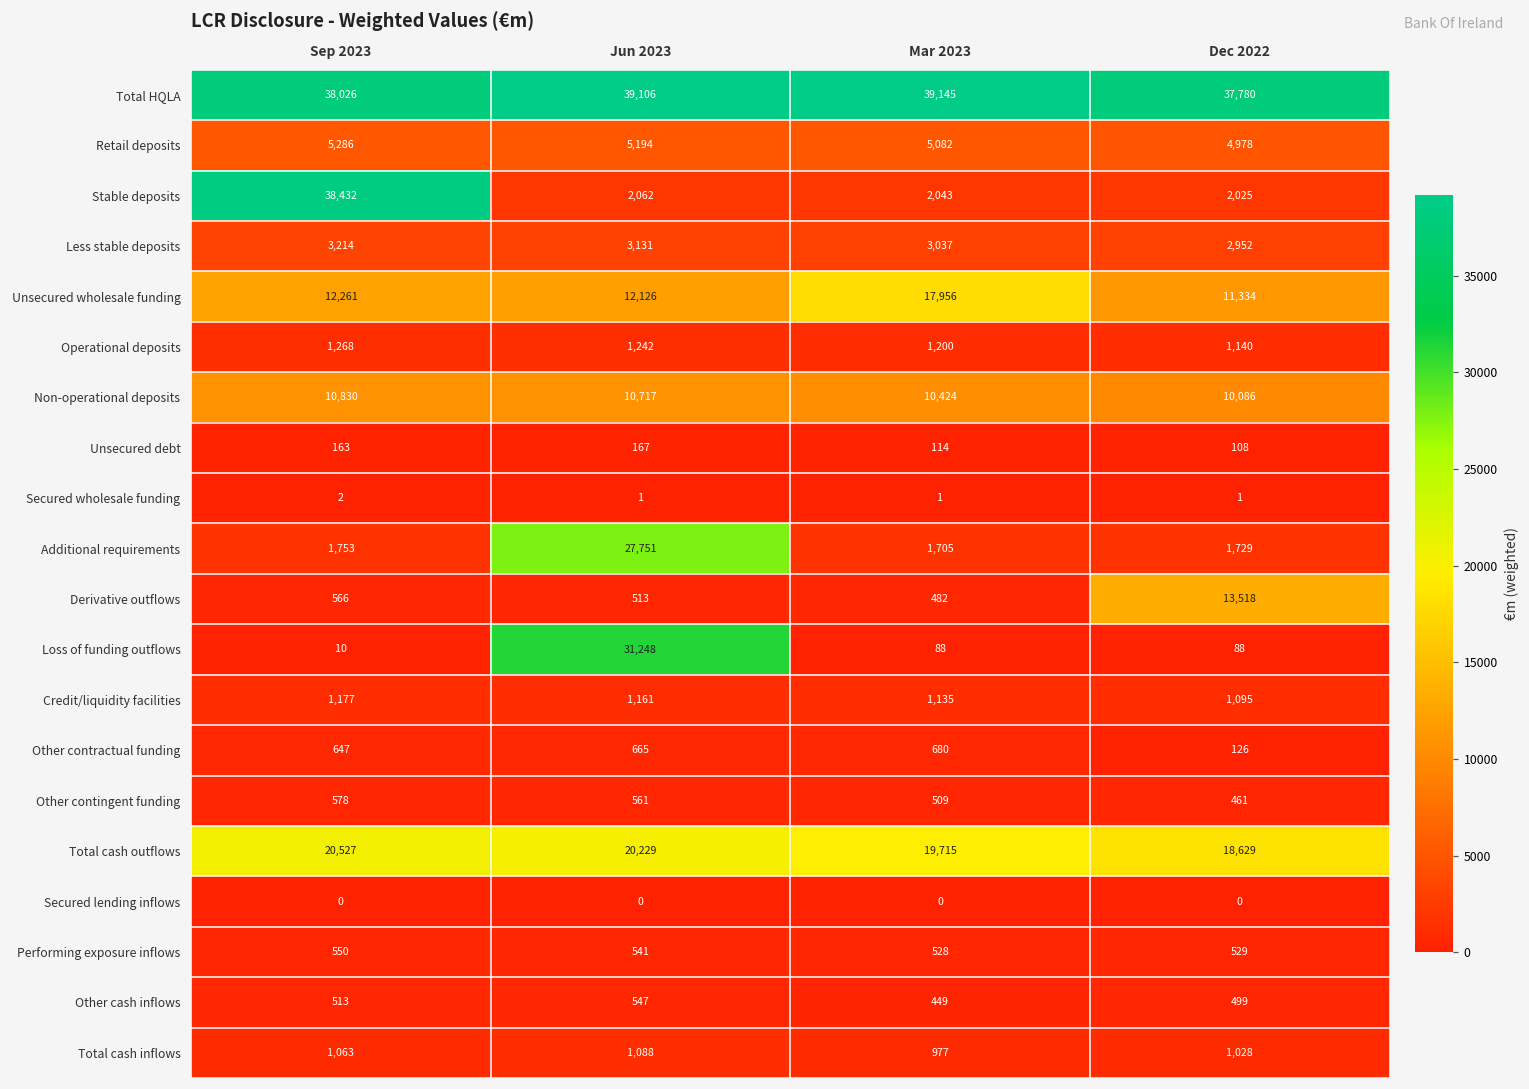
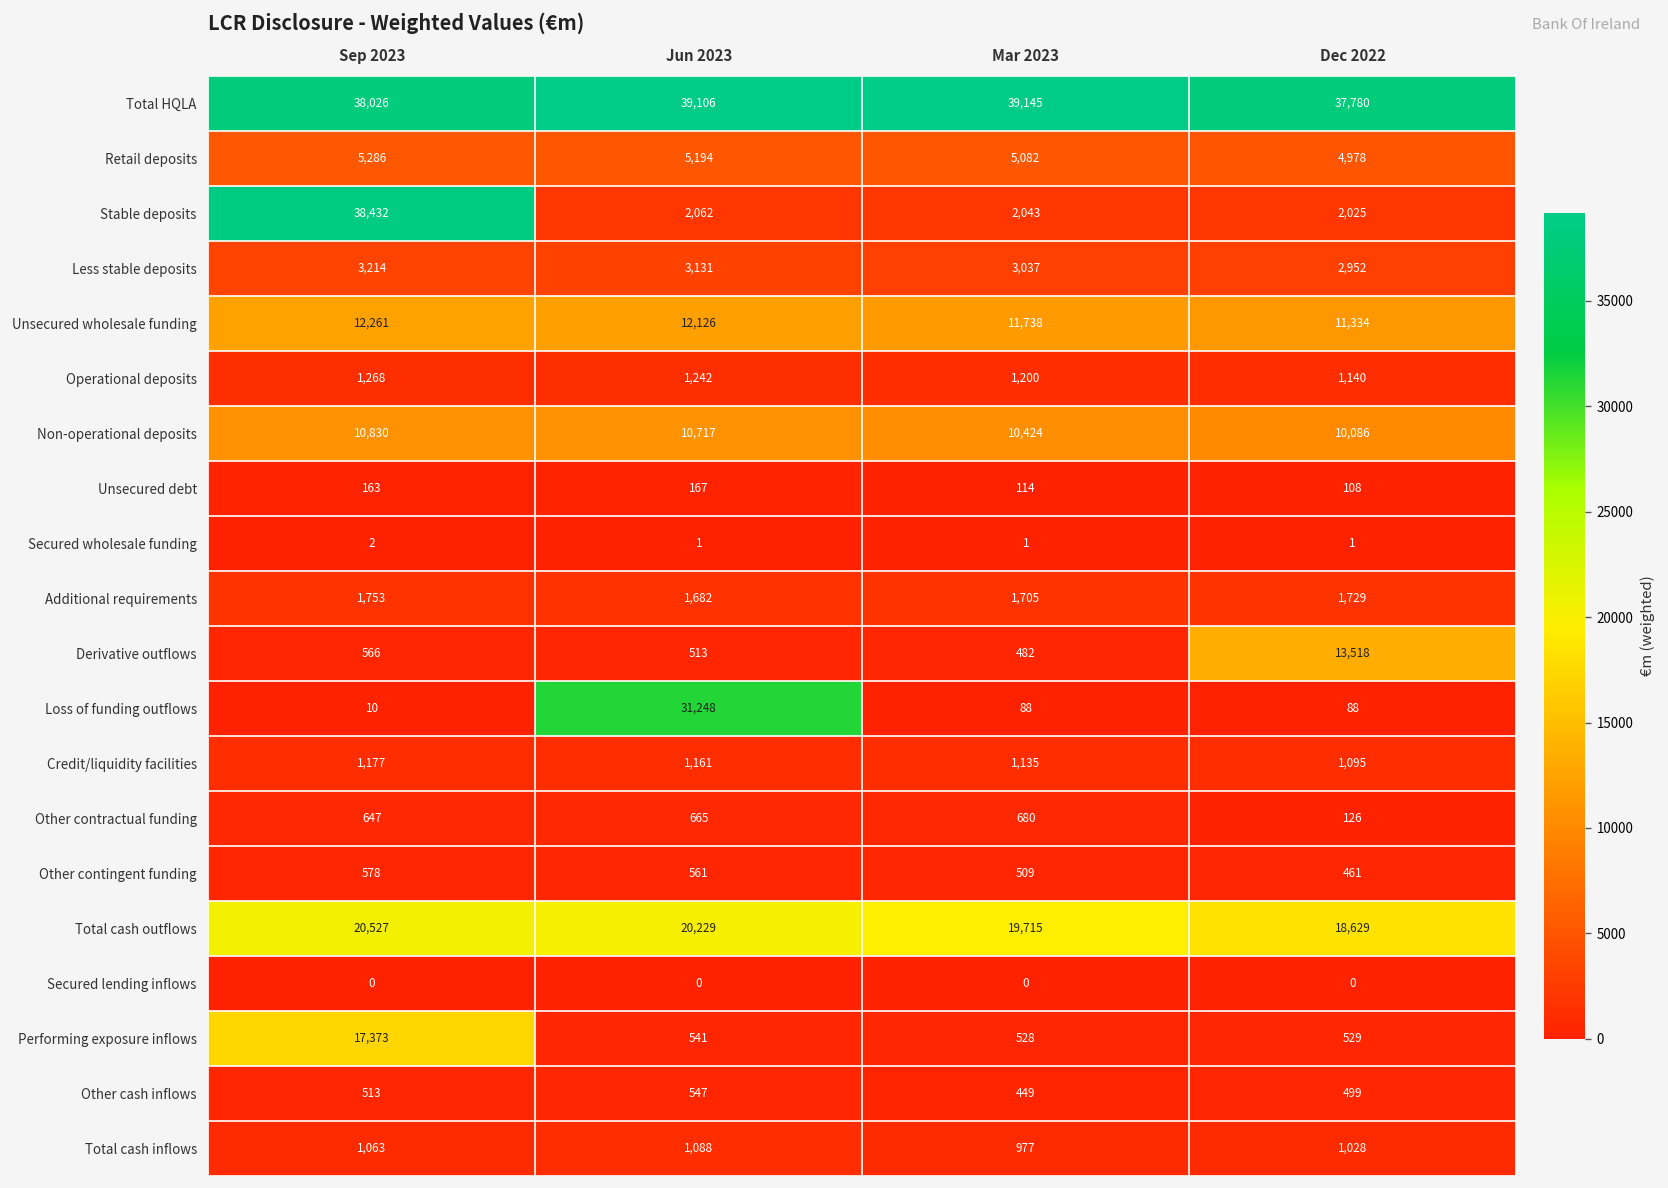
  {
    "Total HQLA": {
      "Sep 2023": "38,026",
      "Jun 2023": "39,106",
      "Mar 2023": "39,145",
      "Dec 2022": "37,780"
    },
    "Retail deposits": {
      "Sep 2023": "5,286",
      "Jun 2023": "5,194",
      "Mar 2023": "5,082",
      "Dec 2022": "4,978"
    },
    "Stable deposits": {
      "Sep 2023": "38,432",
      "Jun 2023": "2,062",
      "Mar 2023": "2,043",
      "Dec 2022": "2,025"
    },
    "Less stable deposits": {
      "Sep 2023": "3,214",
      "Jun 2023": "3,131",
      "Mar 2023": "3,037",
      "Dec 2022": "2,952"
    },
    "Unsecured wholesale funding": {
      "Sep 2023": "12,261",
      "Jun 2023": "12,126",
-     "Mar 2023": "17,956",
+     "Mar 2023": "11,738",
      "Dec 2022": "11,334"
    },
    "Operational deposits": {
      "Sep 2023": "1,268",
      "Jun 2023": "1,242",
      "Mar 2023": "1,200",
      "Dec 2022": "1,140"
    },
    "Non-operational deposits": {
      "Sep 2023": "10,830",
      "Jun 2023": "10,717",
      "Mar 2023": "10,424",
      "Dec 2022": "10,086"
    },
    "Unsecured debt": {
      "Sep 2023": "163",
      "Jun 2023": "167",
      "Mar 2023": "114",
      "Dec 2022": "108"
    },
    "Secured wholesale funding": {
      "Sep 2023": "2",
      "Jun 2023": "1",
      "Mar 2023": "1",
      "Dec 2022": "1"
    },
    "Additional requirements": {
      "Sep 2023": "1,753",
-     "Jun 2023": "27,751",
+     "Jun 2023": "1,682",
      "Mar 2023": "1,705",
      "Dec 2022": "1,729"
    },
    "Derivative outflows": {
      "Sep 2023": "566",
      "Jun 2023": "513",
      "Mar 2023": "482",
      "Dec 2022": "13,518"
    },
    "Loss of funding outflows": {
      "Sep 2023": "10",
      "Jun 2023": "31,248",
      "Mar 2023": "88",
      "Dec 2022": "88"
    },
    "Credit/liquidity facilities": {
      "Sep 2023": "1,177",
      "Jun 2023": "1,161",
      "Mar 2023": "1,135",
      "Dec 2022": "1,095"
    },
    "Other contractual funding": {
      "Sep 2023": "647",
      "Jun 2023": "665",
      "Mar 2023": "680",
      "Dec 2022": "126"
    },
    "Other contingent funding": {
      "Sep 2023": "578",
      "Jun 2023": "561",
      "Mar 2023": "509",
      "Dec 2022": "461"
    },
    "Total cash outflows": {
      "Sep 2023": "20,527",
      "Jun 2023": "20,229",
      "Mar 2023": "19,715",
      "Dec 2022": "18,629"
    },
    "Secured lending inflows": {
      "Sep 2023": "0",
      "Jun 2023": "0",
      "Mar 2023": "0",
      "Dec 2022": "0"
    },
    "Performing exposure inflows": {
-     "Sep 2023": "550",
+     "Sep 2023": "17,373",
      "Jun 2023": "541",
      "Mar 2023": "528",
      "Dec 2022": "529"
    },
    "Other cash inflows": {
      "Sep 2023": "513",
      "Jun 2023": "547",
      "Mar 2023": "449",
      "Dec 2022": "499"
    },
    "Total cash inflows": {
      "Sep 2023": "1,063",
      "Jun 2023": "1,088",
      "Mar 2023": "977",
      "Dec 2022": "1,028"
    }
  }
